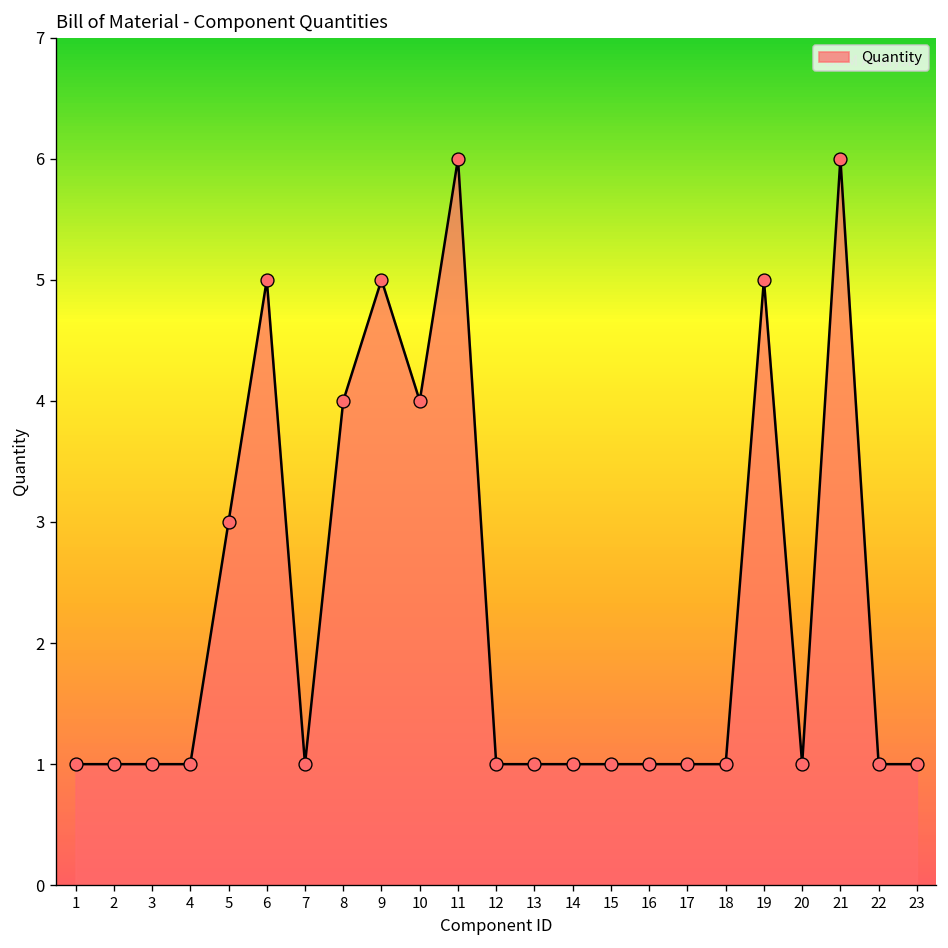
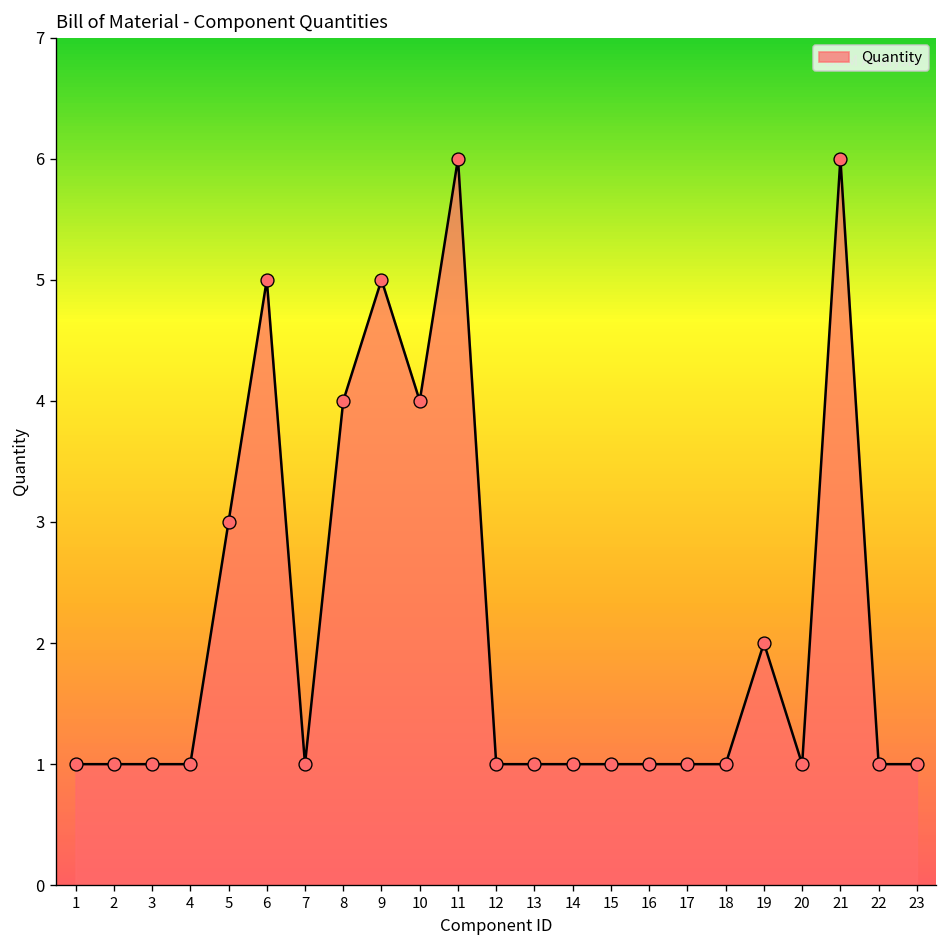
  {
    "1": 1,
    "2": 1,
    "3": 1,
    "4": 1,
    "5": 3,
    "6": 5,
    "7": 1,
    "8": 4,
    "9": 5,
    "10": 4,
    "11": 6,
    "12": 1,
    "13": 1,
    "14": 1,
    "15": 1,
    "16": 1,
    "17": 1,
    "18": 1,
-   "19": 5,
+   "19": 2,
    "20": 1,
    "21": 6,
    "22": 1,
    "23": 1
  }
